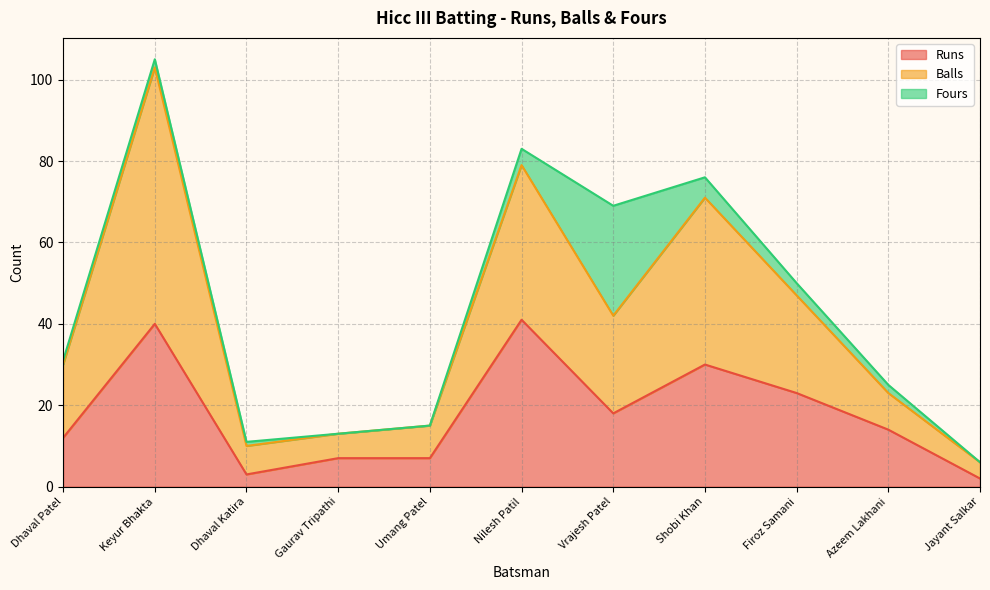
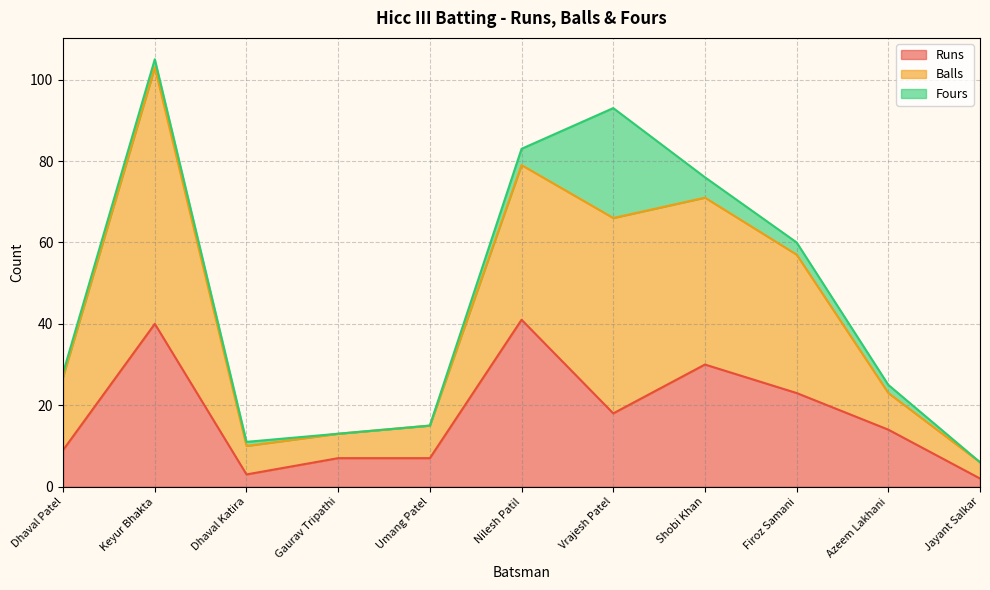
  {
    "Runs": {
-     "Dhaval Patel": 12,
+     "Dhaval Patel": 9,
      "Keyur Bhakta": 40,
      "Dhaval Katira": 3,
      "Gaurav Tripathi": 7,
      "Umang Patel": 7,
      "Nilesh Patil": 41,
      "Vrajesh Patel": 18,
      "Shobi Khan": 30,
      "Firoz Samani": 23,
      "Azeem Lakhani": 14,
      "Jayant Salkar": 2
    },
    "Balls": {
      "Dhaval Patel": 18,
      "Keyur Bhakta": 63,
      "Dhaval Katira": 7,
      "Nilesh Patil": 38,
-     "Vrajesh Patel": 24,
+     "Vrajesh Patel": 48,
      "Shobi Khan": 41,
-     "Firoz Samani": 24,
+     "Firoz Samani": 34,
      "Azeem Lakhani": 9
    },
    "Fours": {
      "Dhaval Patel": 1,
      "Keyur Bhakta": 2,
      "Dhaval Katira": 1,
      "Nilesh Patil": 4,
      "Vrajesh Patel": 27,
      "Shobi Khan": 5,
      "Firoz Samani": 3,
      "Azeem Lakhani": 2
    }
  }
